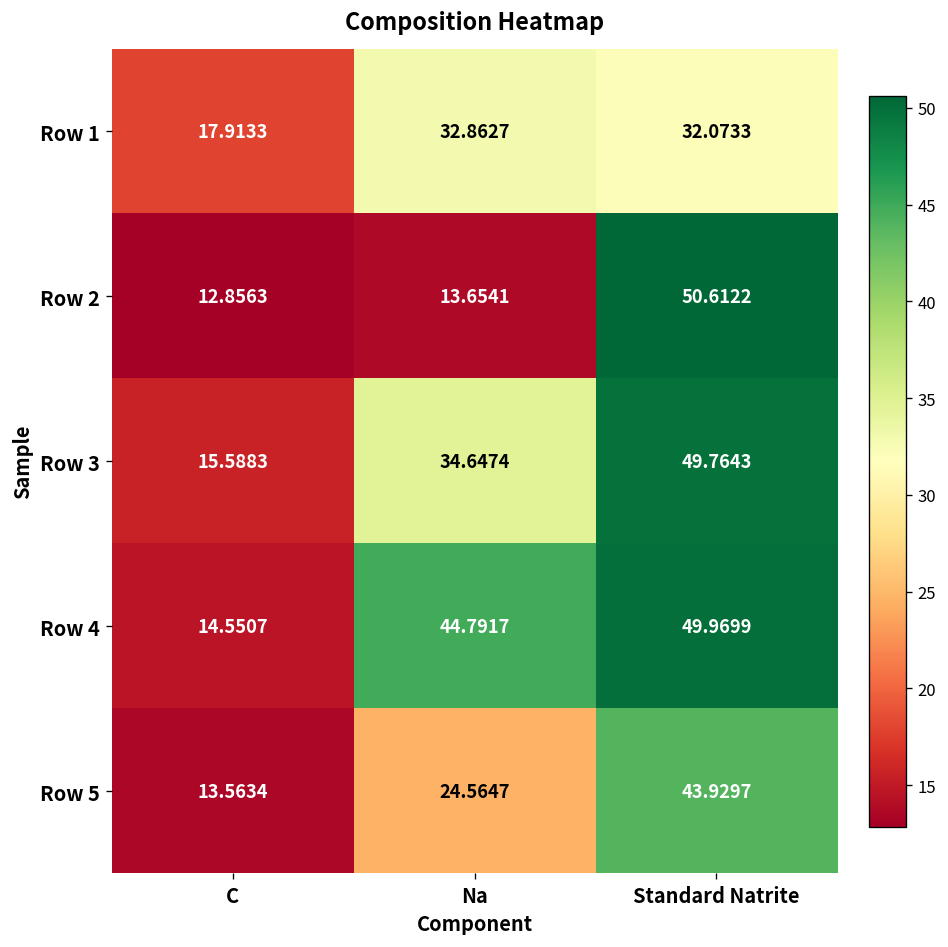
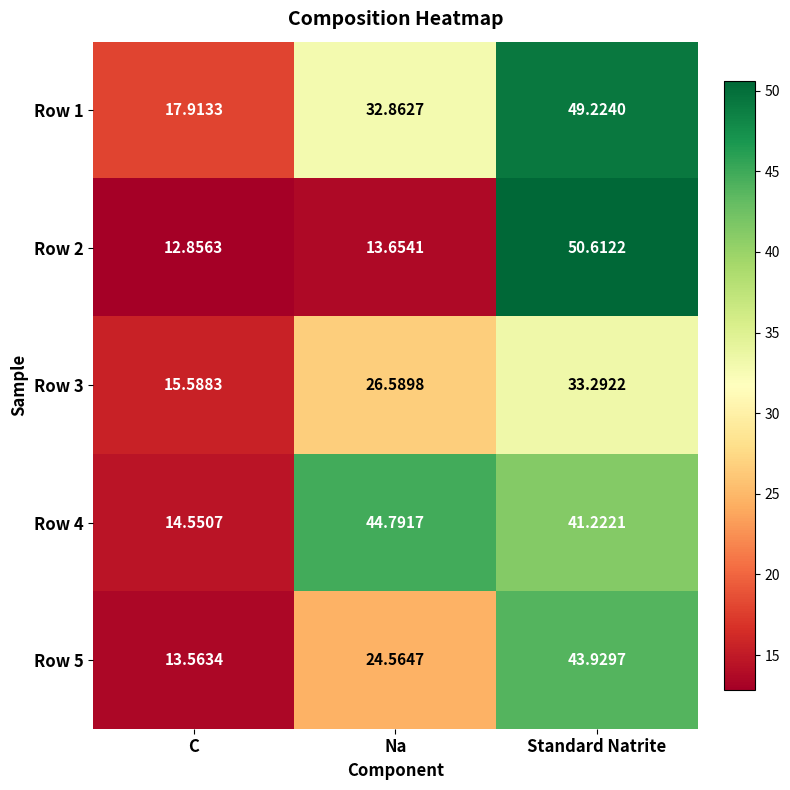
  {
    "Row 1": {
      "C": 17.9133,
      "Na": 32.8627,
-     "Standard Natrite": 32.0733
+     "Standard Natrite": 49.2240
    },
    "Row 2": {
      "C": 12.8563,
      "Na": 13.6541,
      "Standard Natrite": 50.6122
    },
    "Row 3": {
      "C": 15.5883,
-     "Na": 34.6474,
-     "Standard Natrite": 49.7643
+     "Na": 26.5898,
+     "Standard Natrite": 33.2922
    },
    "Row 4": {
      "C": 14.5507,
      "Na": 44.7917,
-     "Standard Natrite": 49.9699
+     "Standard Natrite": 41.2221
    },
    "Row 5": {
      "C": 13.5634,
      "Na": 24.5647,
      "Standard Natrite": 43.9297
    }
  }
